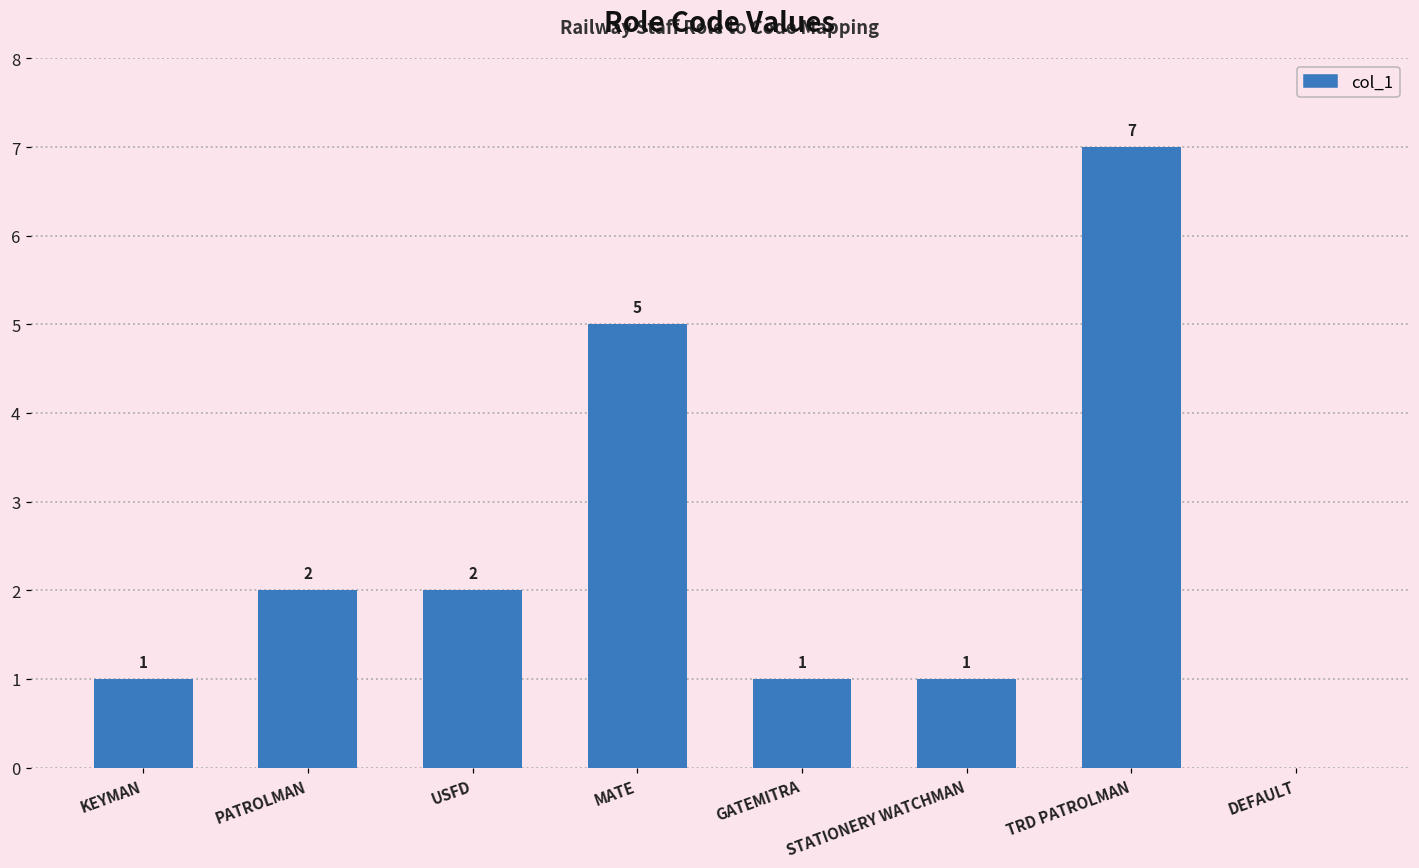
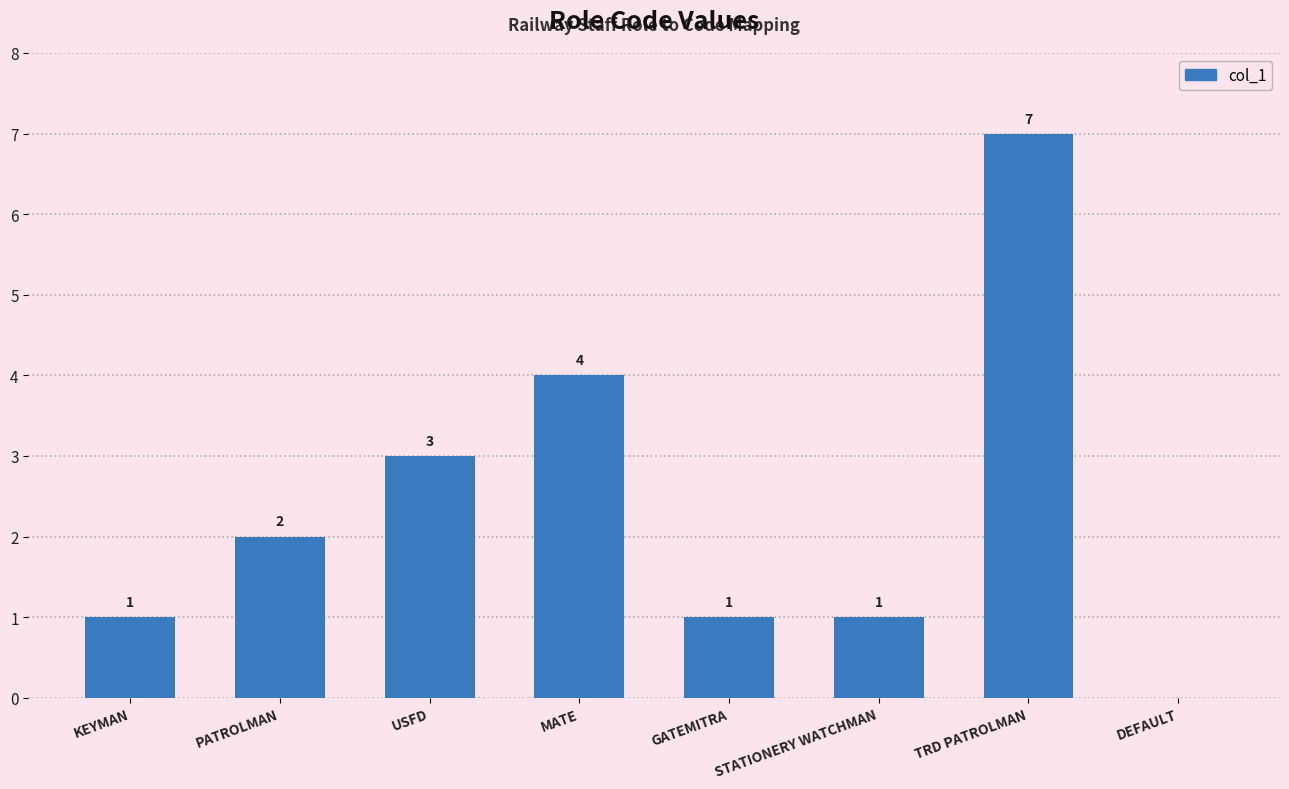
  {
    "KEYMAN": 1,
    "PATROLMAN": 2,
-   "USFD": 2,
-   "MATE": 5,
+   "USFD": 3,
+   "MATE": 4,
    "GATEMITRA": 1,
    "STATIONERY WATCHMAN": 1,
    "TRD PATROLMAN": 7
  }
